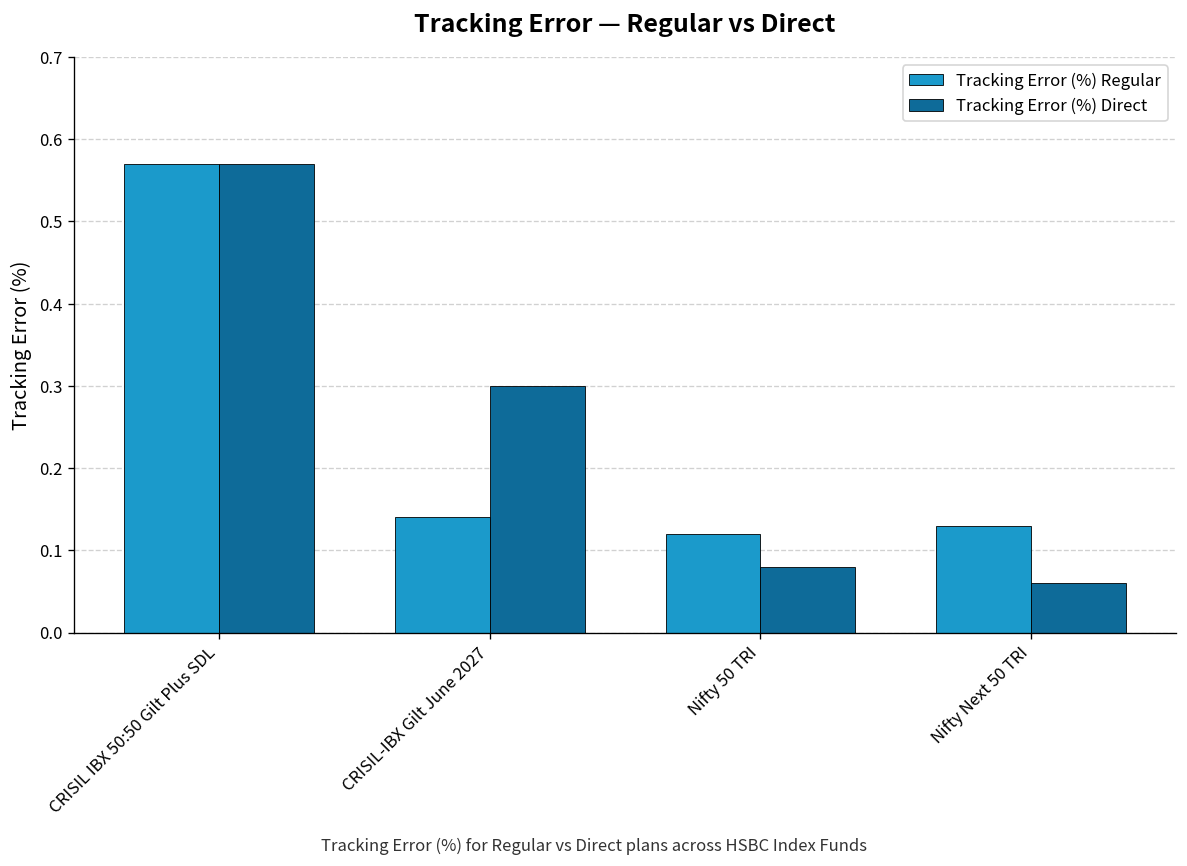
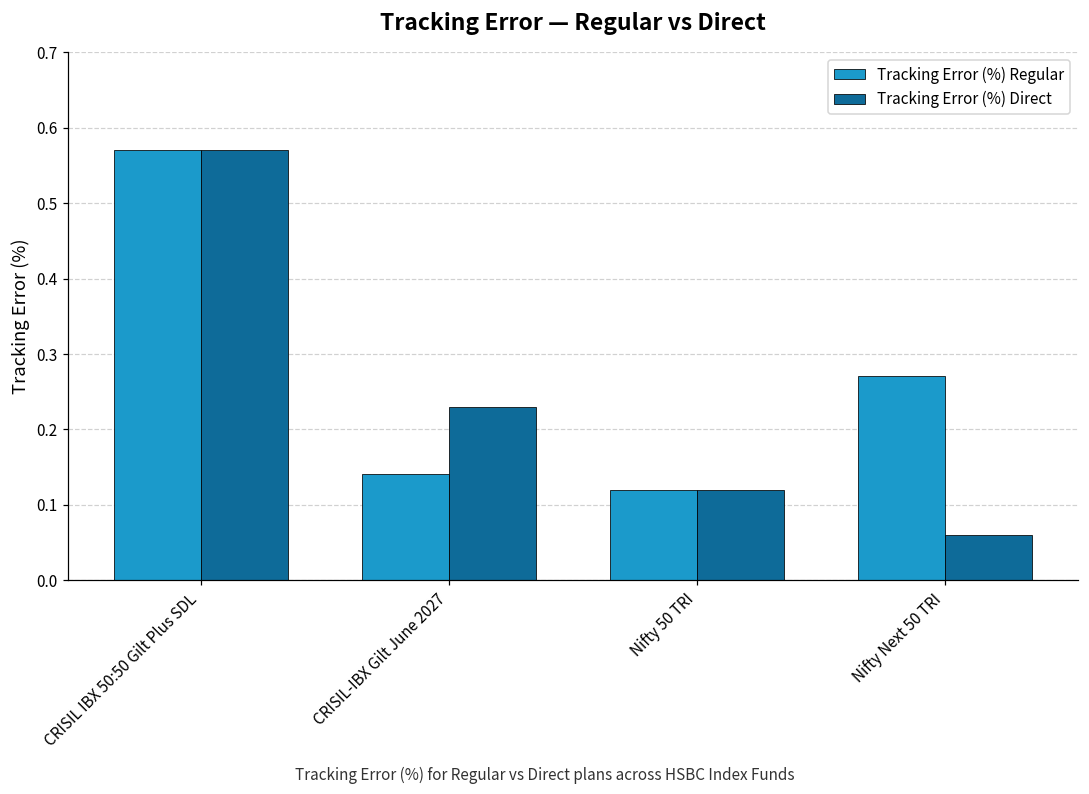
  {
    "Tracking Error (%) Regular": {
      "CRISIL IBX 50:50 Gilt Plus SDL": 0.57,
      "CRISIL-IBX Gilt June 2027": 0.14,
      "Nifty 50 TRI": 0.12,
-     "Nifty Next 50 TRI": 0.13
+     "Nifty Next 50 TRI": 0.27
    },
    "Tracking Error (%) Direct": {
      "CRISIL IBX 50:50 Gilt Plus SDL": 0.57,
-     "CRISIL-IBX Gilt June 2027": 0.30,
-     "Nifty 50 TRI": 0.08,
+     "CRISIL-IBX Gilt June 2027": 0.23,
+     "Nifty 50 TRI": 0.12,
      "Nifty Next 50 TRI": 0.06
    }
  }
